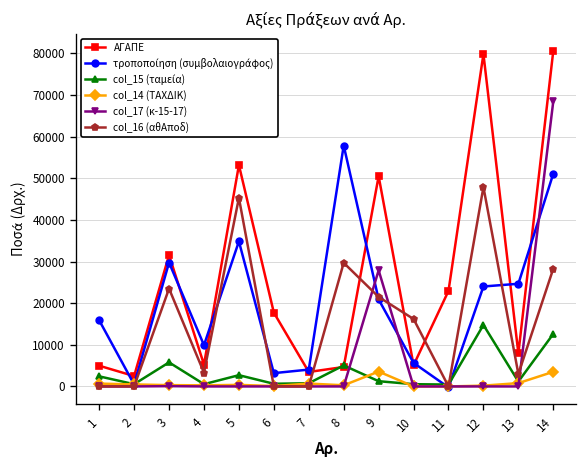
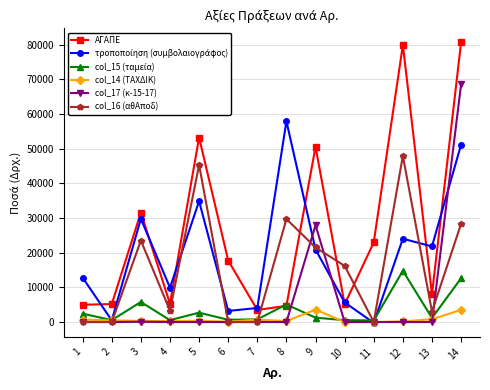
  {
    "ΑΓΑΠΕ": {
      "1": 5000,
-     "2": 2000,
+     "2": 5000,
      "3": 32000,
      "4": 5000,
      "5": 53000,
      "6": 18000,
      "9": 51000,
      "11": 23000,
      "12": 80000,
      "13": 8000,
      "14": 81000
    },
    "τροποποίηση (συμβολαιογράφος)": {
-     "1": 16000,
+     "1": 13000,
      "3": 30000,
      "4": 10000,
      "5": 35000,
      "6": 3000,
      "8": 58000,
      "12": 24000,
-     "13": 25000,
+     "13": 22000,
      "14": 51000
    },
    "col_15 (ταμεία)": {
      "1": 2000,
      "3": 6000,
      "5": 3000,
      "9": 1000,
      "12": 15000,
      "14": 13000
    },
    "col_14 (ΤΑΧΔΙΚ)": {
      "9": 4000,
      "14": 4000
    },
    "col_17 (κ-15-17)": {
      "9": 28000,
      "13": 0,
      "14": 69000
    },
    "col_16 (αθΑποδ)": {
      "3": 24000,
      "4": 3000,
      "5": 45000,
      "8": 30000,
      "10": 16000,
      "12": 48000,
      "13": 3000,
      "14": 28000
    }
  }
